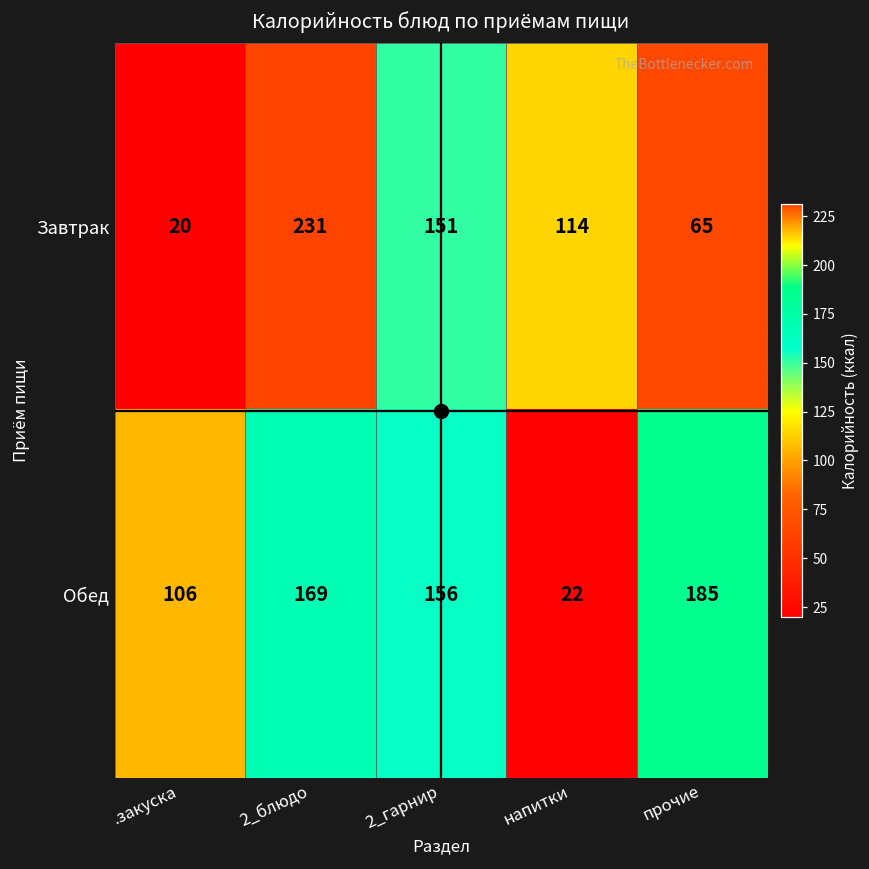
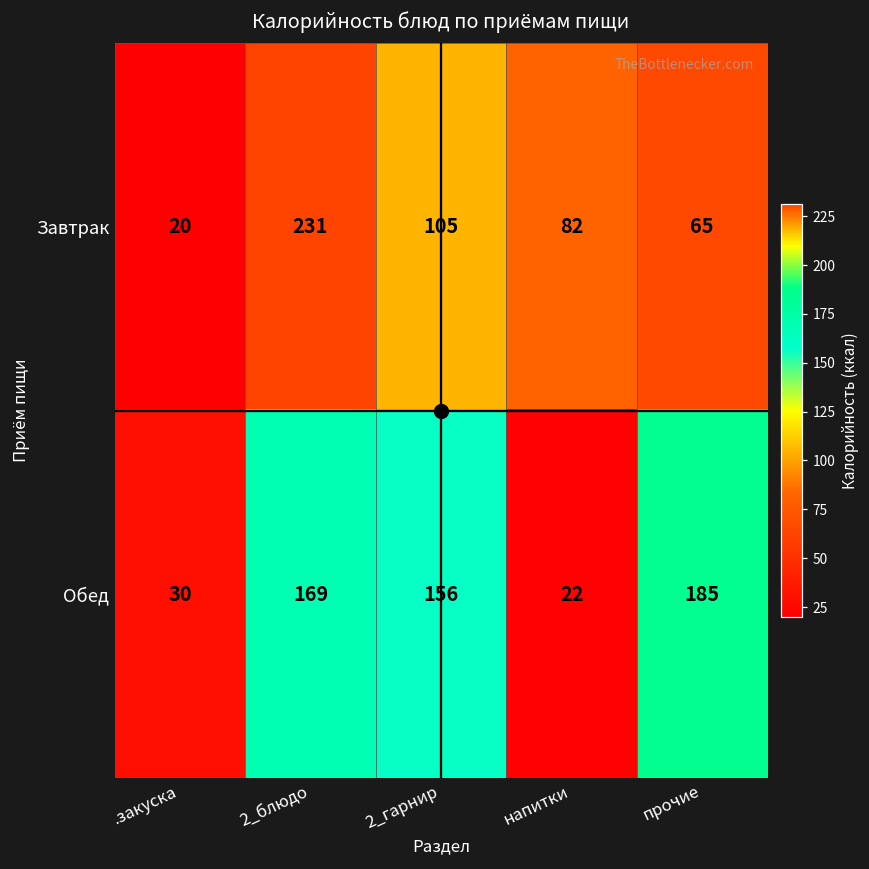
  {
    "Завтрак": {
      ".закуска": 20,
      "2_блюдо": 231,
-     "2_гарнир": 151,
-     "напитки": 114
+     "2_гарнир": 105,
+     "напитки": 82
    },
    "Обед": {
-     ".закуска": 106,
+     ".закуска": 30,
      "2_блюдо": 169,
      "2_гарнир": 156,
      "напитки": 22,
      "прочие": 185
    }
  }
